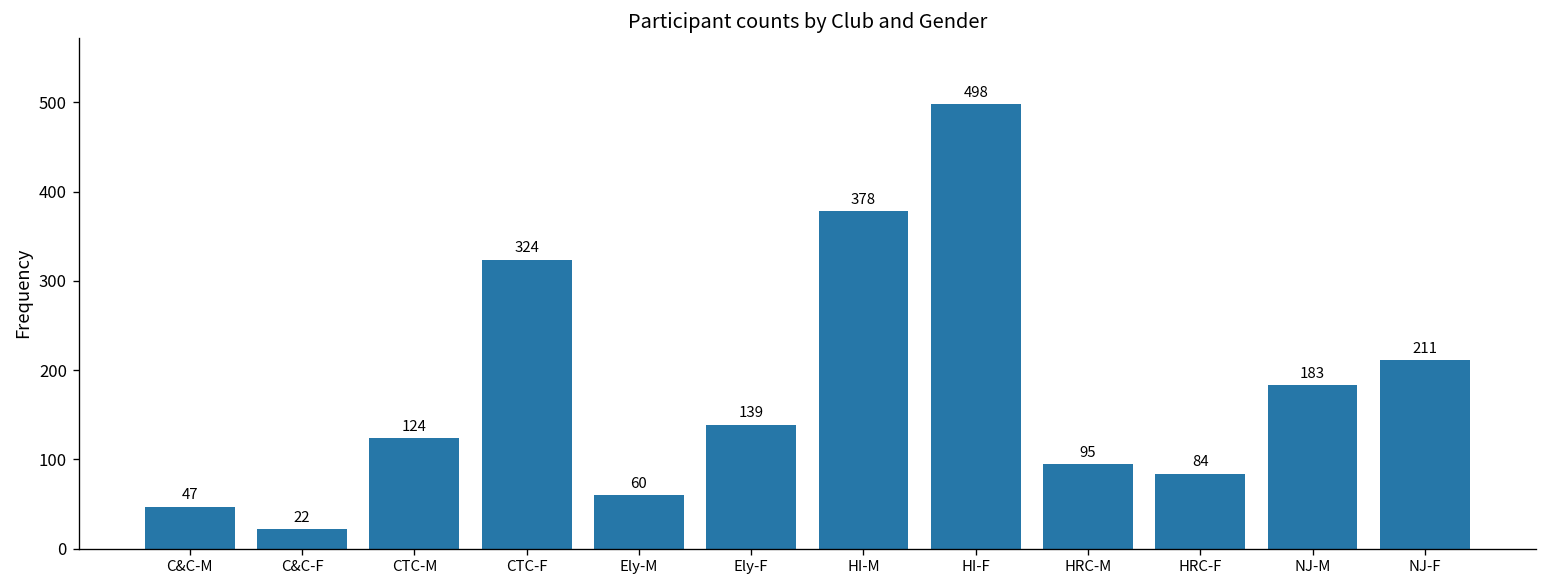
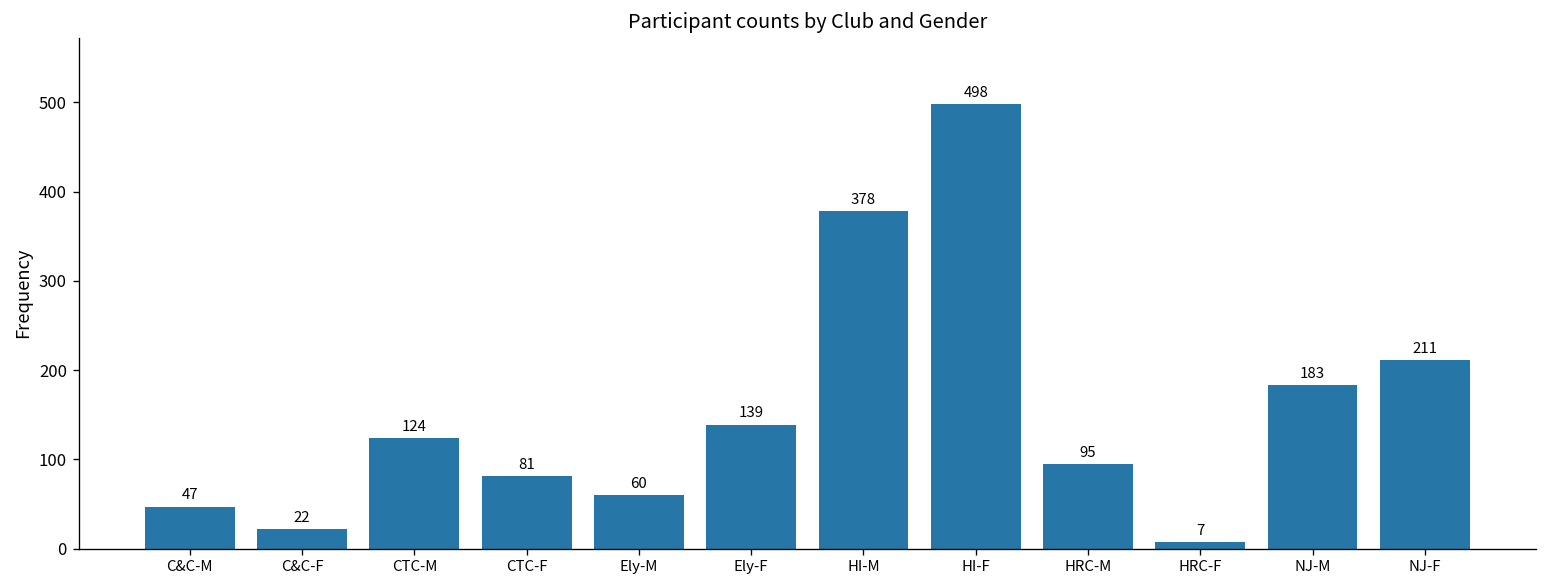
  {
    "C&C-M": 47,
    "C&C-F": 22,
    "CTC-M": 124,
-   "CTC-F": 324,
+   "CTC-F": 81,
    "Ely-M": 60,
    "Ely-F": 139,
    "HI-M": 378,
    "HI-F": 498,
    "HRC-M": 95,
-   "HRC-F": 84,
+   "HRC-F": 7,
    "NJ-M": 183,
    "NJ-F": 211
  }
